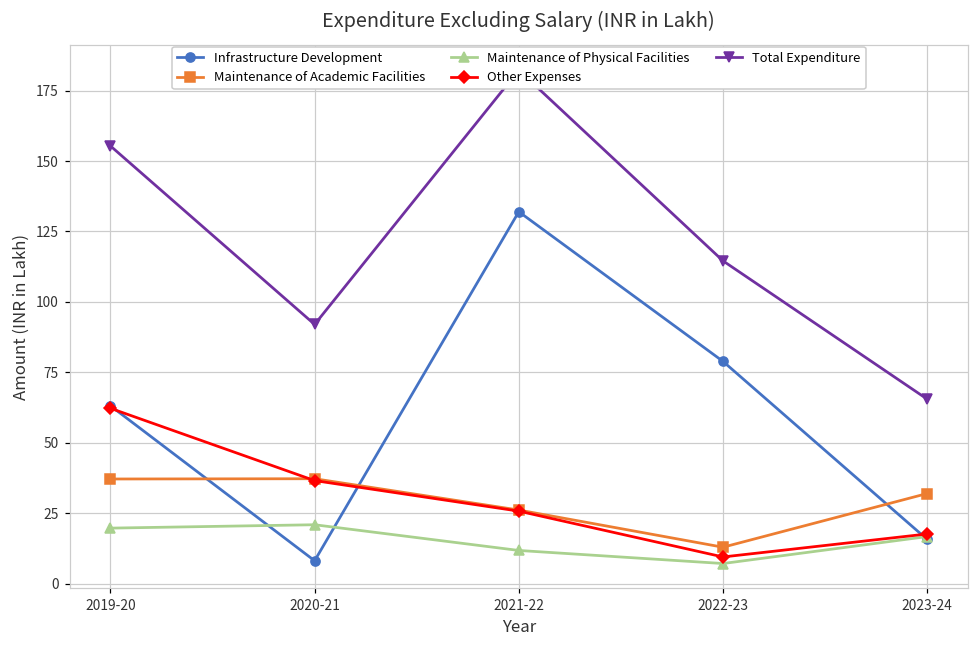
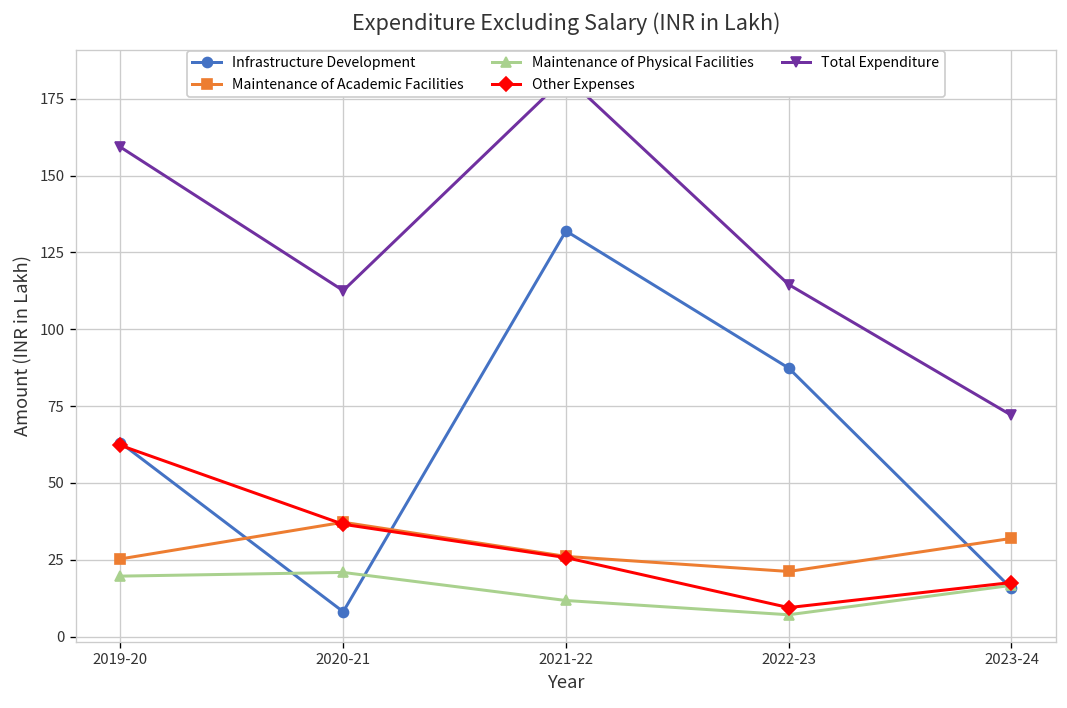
  {
    "Infrastructure Development": {
      "2020-21": 8,
      "2021-22": 132,
-     "2022-23": 79,
+     "2022-23": 87,
      "2023-24": 16
    },
    "Maintenance of Academic Facilities": {
-     "2019-20": 37,
-     "2022-23": 13,
+     "2019-20": 25,
+     "2022-23": 21,
      "2023-24": 32
    },
    "Maintenance of Physical Facilities": {
      "2019-20": 20,
      "2020-21": 21,
      "2021-22": 12,
      "2022-23": 7
    },
    "Other Expenses": {
      "2022-23": 9
    },
    "Total Expenditure": {
-     "2019-20": 155,
-     "2020-21": 92,
+     "2019-20": 159,
+     "2020-21": 113,
      "2022-23": 115,
-     "2023-24": 65
+     "2023-24": 72
    }
  }
